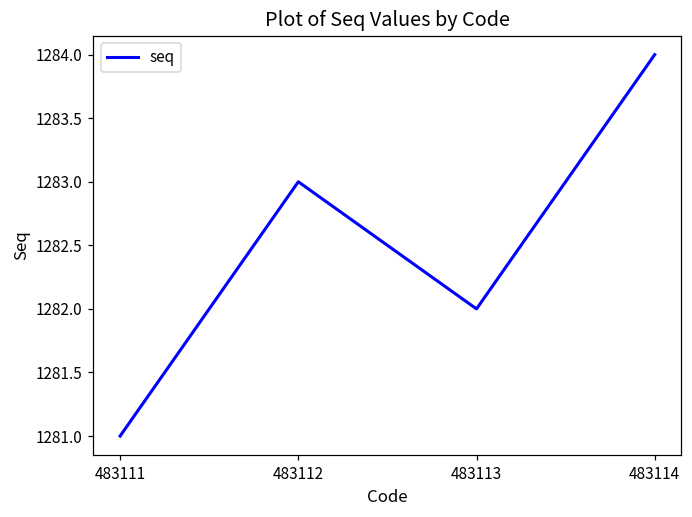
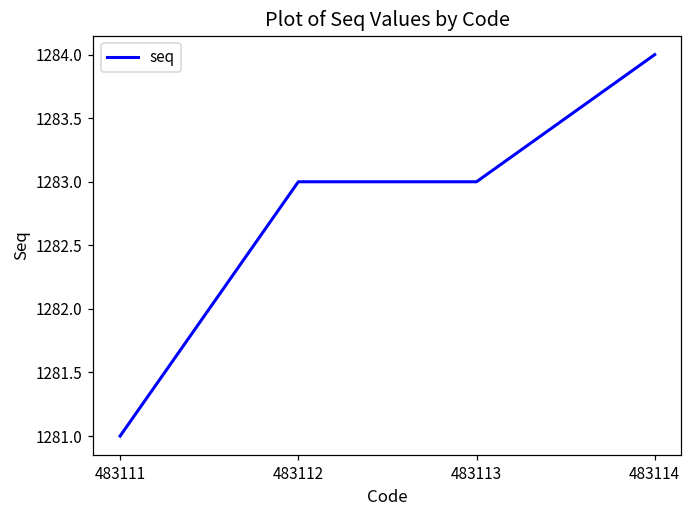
  {
    "483111": 1281,
    "483112": 1283,
-   "483113": 1282,
+   "483113": 1283,
    "483114": 1284
  }
